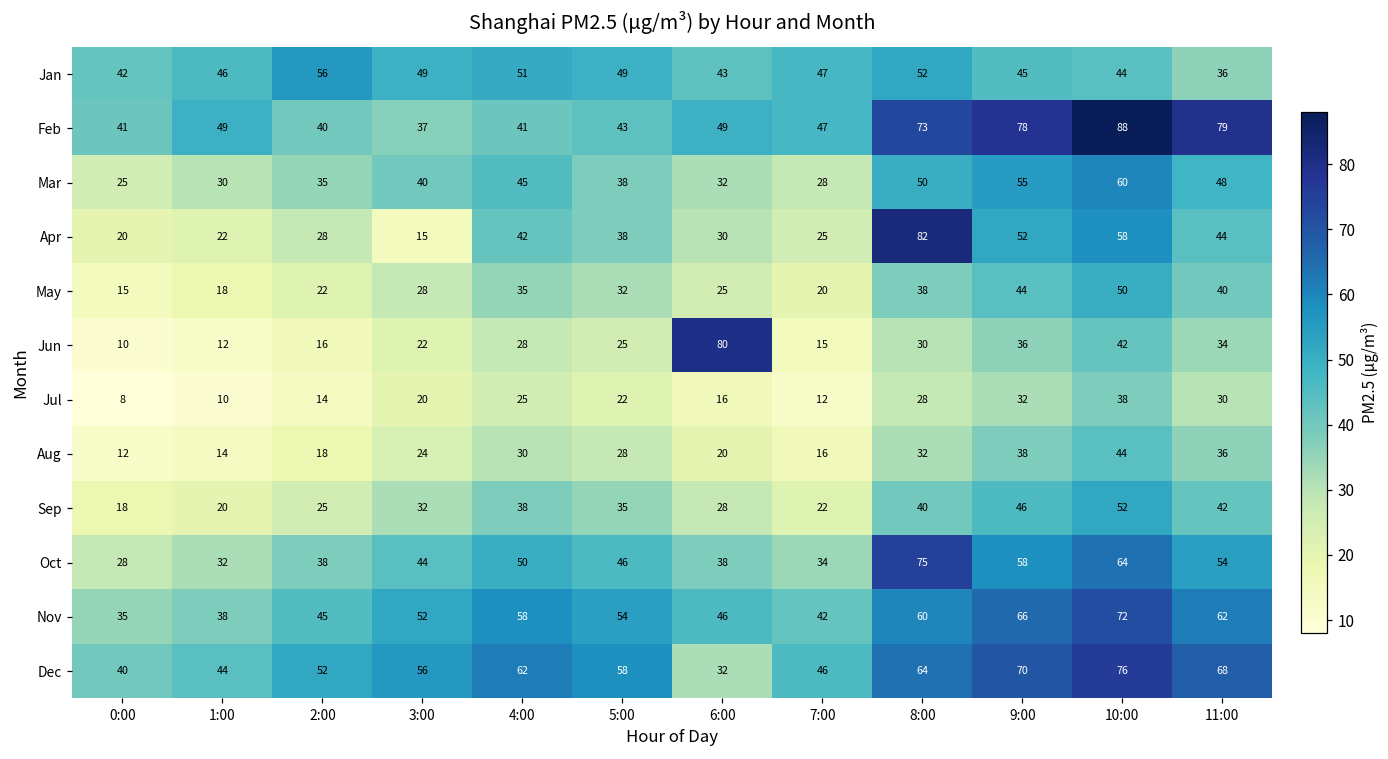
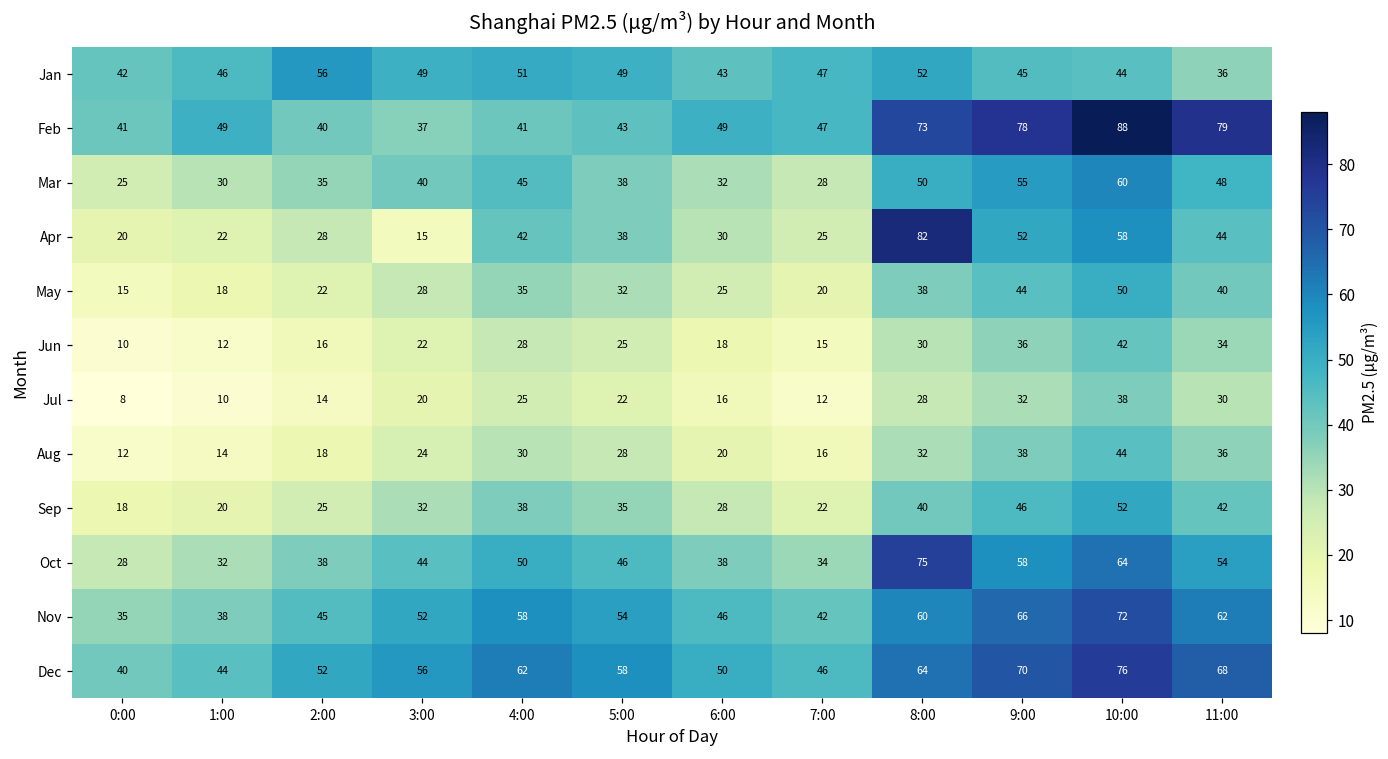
  {
    "Jan": {
      "0:00": 42,
      "1:00": 46,
      "2:00": 56,
      "3:00": 49,
      "4:00": 51,
      "5:00": 49,
      "6:00": 43,
      "7:00": 47,
      "8:00": 52,
      "9:00": 45,
      "10:00": 44,
      "11:00": 36
    },
    "Feb": {
      "0:00": 41,
      "1:00": 49,
      "2:00": 40,
      "3:00": 37,
      "4:00": 41,
      "5:00": 43,
      "6:00": 49,
      "7:00": 47,
      "8:00": 73,
      "9:00": 78,
      "10:00": 88,
      "11:00": 79
    },
    "Mar": {
      "0:00": 25,
      "1:00": 30,
      "2:00": 35,
      "3:00": 40,
      "4:00": 45,
      "5:00": 38,
      "6:00": 32,
      "7:00": 28,
      "8:00": 50,
      "9:00": 55,
      "10:00": 60,
      "11:00": 48
    },
    "Apr": {
      "0:00": 20,
      "1:00": 22,
      "2:00": 28,
      "3:00": 15,
      "4:00": 42,
      "5:00": 38,
      "6:00": 30,
      "7:00": 25,
      "8:00": 82,
      "9:00": 52,
      "10:00": 58,
      "11:00": 44
    },
    "May": {
      "0:00": 15,
      "1:00": 18,
      "2:00": 22,
      "3:00": 28,
      "4:00": 35,
      "5:00": 32,
      "6:00": 25,
      "7:00": 20,
      "8:00": 38,
      "9:00": 44,
      "10:00": 50,
      "11:00": 40
    },
    "Jun": {
      "0:00": 10,
      "1:00": 12,
      "2:00": 16,
      "3:00": 22,
      "4:00": 28,
      "5:00": 25,
-     "6:00": 80,
+     "6:00": 18,
      "7:00": 15,
      "8:00": 30,
      "9:00": 36,
      "10:00": 42,
      "11:00": 34
    },
    "Jul": {
      "0:00": 8,
      "1:00": 10,
      "2:00": 14,
      "3:00": 20,
      "4:00": 25,
      "5:00": 22,
      "6:00": 16,
      "7:00": 12,
      "8:00": 28,
      "9:00": 32,
      "10:00": 38,
      "11:00": 30
    },
    "Aug": {
      "0:00": 12,
      "1:00": 14,
      "2:00": 18,
      "3:00": 24,
      "4:00": 30,
      "5:00": 28,
      "6:00": 20,
      "7:00": 16,
      "8:00": 32,
      "9:00": 38,
      "10:00": 44,
      "11:00": 36
    },
    "Sep": {
      "0:00": 18,
      "1:00": 20,
      "2:00": 25,
      "3:00": 32,
      "4:00": 38,
      "5:00": 35,
      "6:00": 28,
      "7:00": 22,
      "8:00": 40,
      "9:00": 46,
      "10:00": 52,
      "11:00": 42
    },
    "Oct": {
      "0:00": 28,
      "1:00": 32,
      "2:00": 38,
      "3:00": 44,
      "4:00": 50,
      "5:00": 46,
      "6:00": 38,
      "7:00": 34,
      "8:00": 75,
      "9:00": 58,
      "10:00": 64,
      "11:00": 54
    },
    "Nov": {
      "0:00": 35,
      "1:00": 38,
      "2:00": 45,
      "3:00": 52,
      "4:00": 58,
      "5:00": 54,
      "6:00": 46,
      "7:00": 42,
      "8:00": 60,
      "9:00": 66,
      "10:00": 72,
      "11:00": 62
    },
    "Dec": {
      "0:00": 40,
      "1:00": 44,
      "2:00": 52,
      "3:00": 56,
      "4:00": 62,
      "5:00": 58,
-     "6:00": 32,
+     "6:00": 50,
      "7:00": 46,
      "8:00": 64,
      "9:00": 70,
      "10:00": 76,
      "11:00": 68
    }
  }
